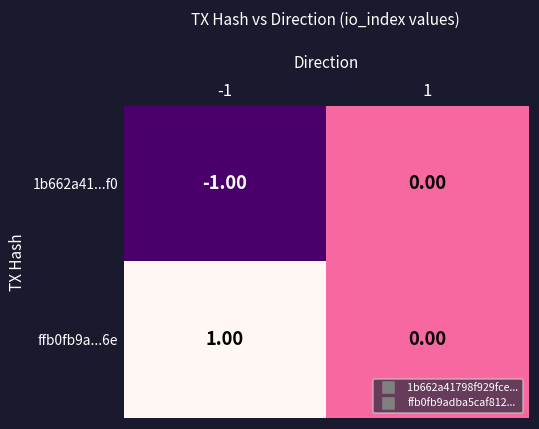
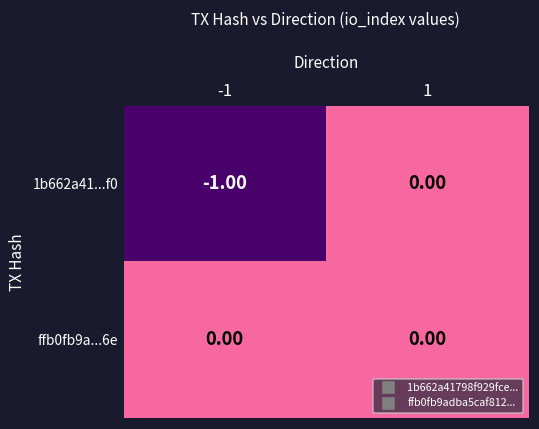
  {
    "1b662a41...f0": {
      "-1": -1.00,
      "1": 0.00
    },
    "ffb0fb9a...6e": {
-     "-1": 1.00,
+     "-1": 0.00,
      "1": 0.00
    }
  }
